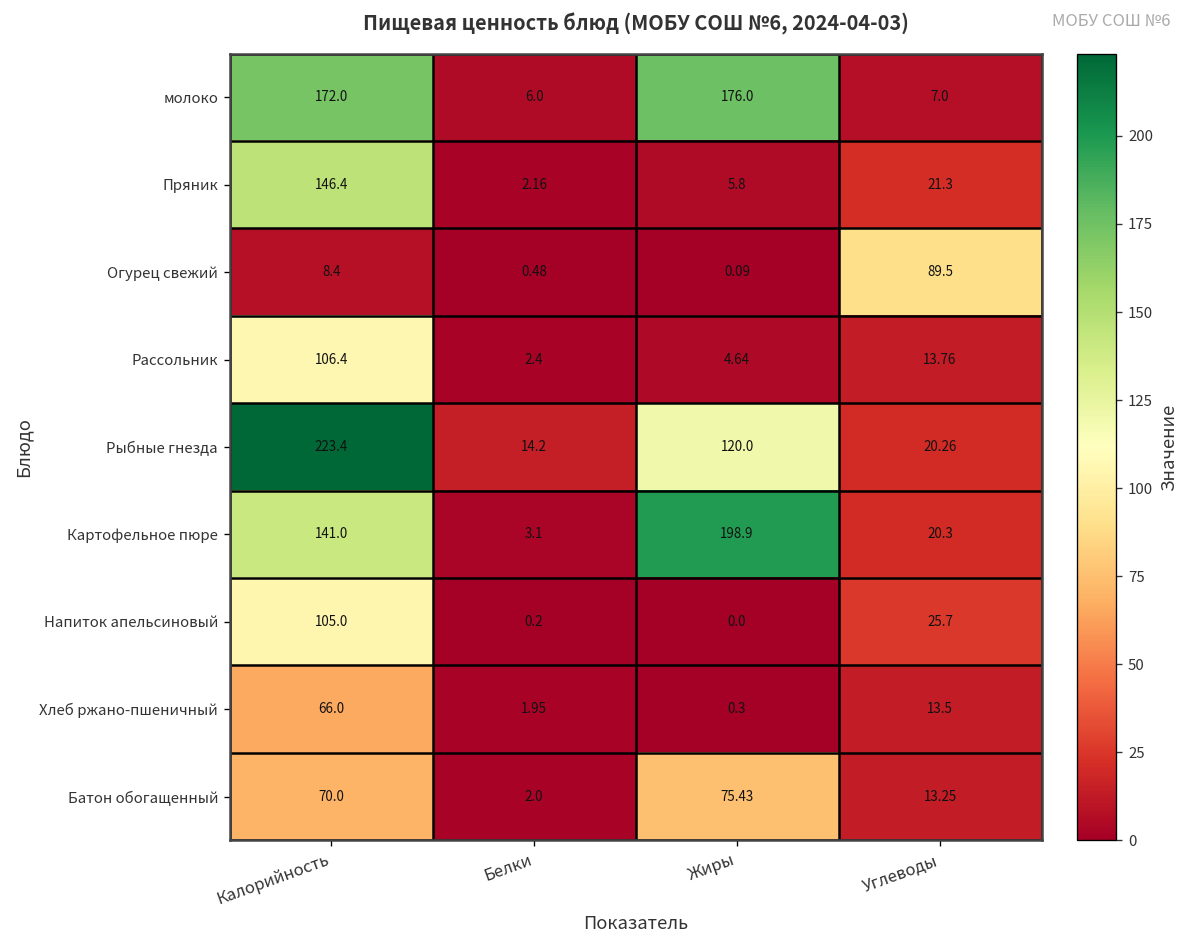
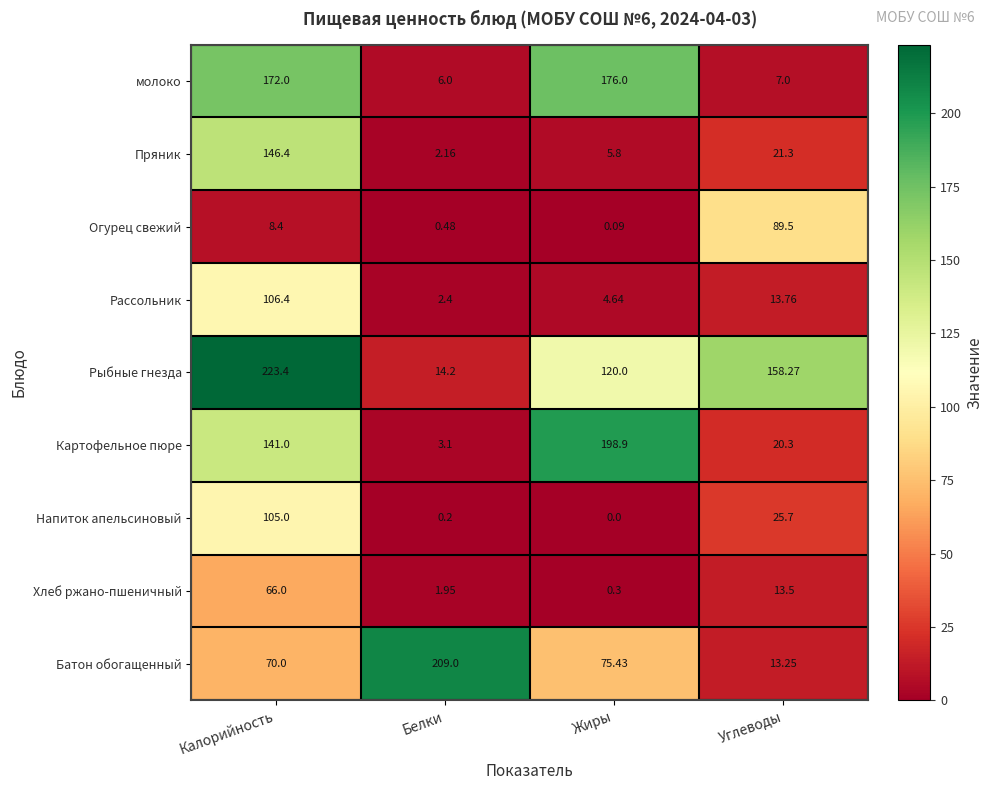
  {
    "молоко": {
      "Калорийность": 172.0,
      "Белки": 6.0,
      "Жиры": 176.0,
      "Углеводы": 7.0
    },
    "Пряник": {
      "Калорийность": 146.4,
      "Белки": 2.16,
      "Жиры": 5.8,
      "Углеводы": 21.3
    },
    "Огурец свежий": {
      "Калорийность": 8.4,
      "Белки": 0.48,
      "Жиры": 0.09,
      "Углеводы": 89.5
    },
    "Рассольник": {
      "Калорийность": 106.4,
      "Белки": 2.4,
      "Жиры": 4.64,
      "Углеводы": 13.76
    },
    "Рыбные гнезда": {
      "Калорийность": 223.4,
      "Белки": 14.2,
      "Жиры": 120.0,
-     "Углеводы": 20.26
+     "Углеводы": 158.27
    },
    "Картофельное пюре": {
      "Калорийность": 141.0,
      "Белки": 3.1,
      "Жиры": 198.9,
      "Углеводы": 20.3
    },
    "Напиток апельсиновый": {
      "Калорийность": 105.0,
      "Белки": 0.2,
      "Жиры": 0.0,
      "Углеводы": 25.7
    },
    "Хлеб ржано-пшеничный": {
      "Калорийность": 66.0,
      "Белки": 1.95,
      "Жиры": 0.3,
      "Углеводы": 13.5
    },
    "Батон обогащенный": {
      "Калорийность": 70.0,
-     "Белки": 2.0,
+     "Белки": 209.0,
      "Жиры": 75.43,
      "Углеводы": 13.25
    }
  }
